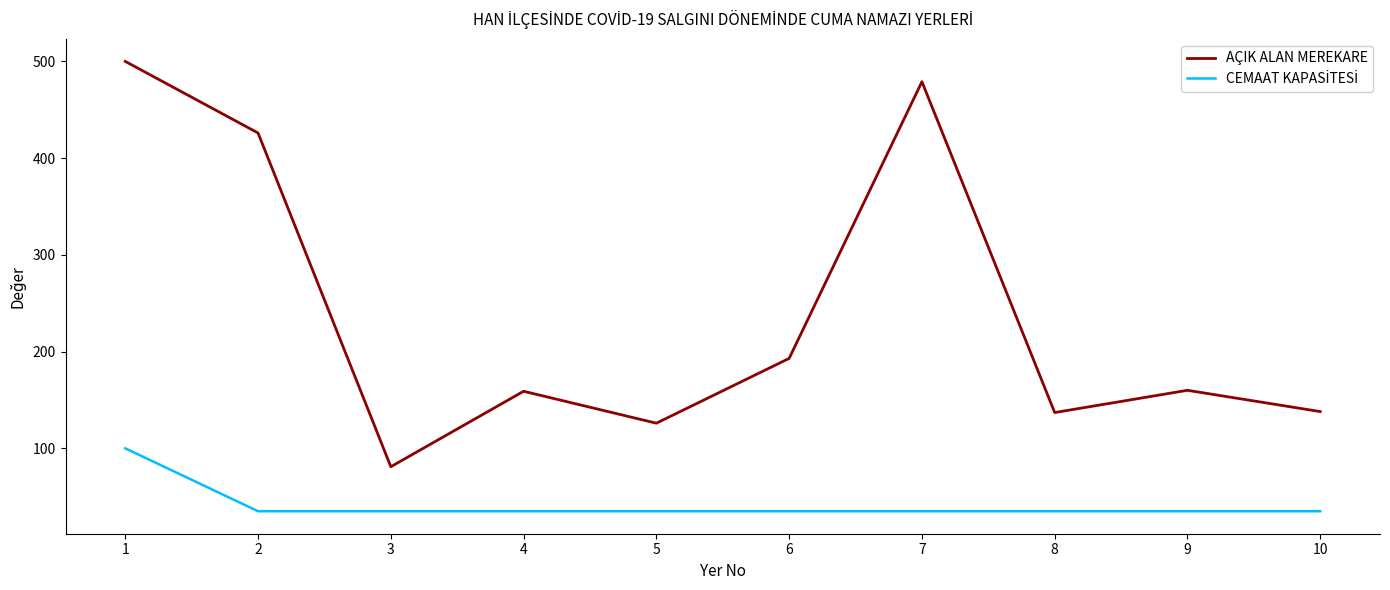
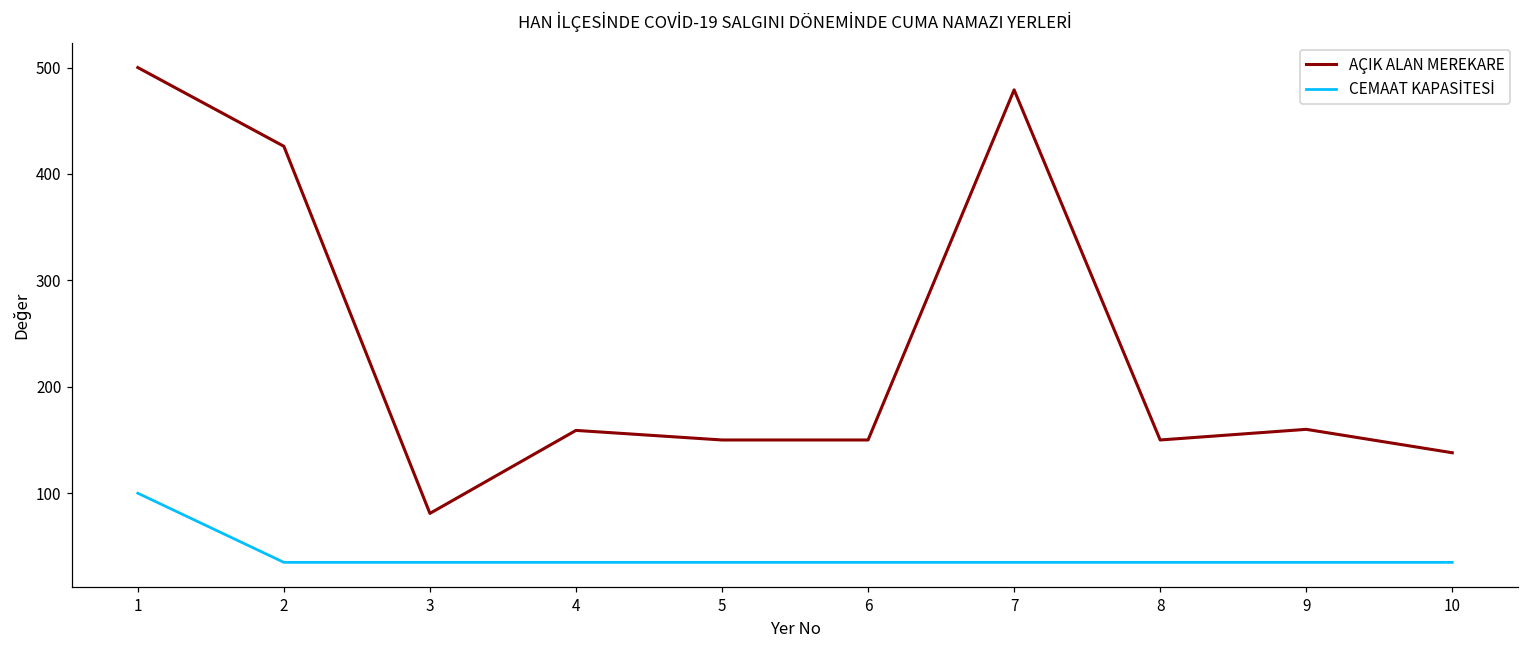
  {
    "AÇIK ALAN MEREKARE": {
      "1": 500,
      "2": 430,
      "3": 80,
      "4": 160,
-     "5": 130,
-     "6": 190,
+     "5": 150,
+     "6": 150,
      "7": 480,
-     "8": 140,
+     "8": 150,
      "9": 160,
      "10": 140
    },
    "CEMAAT KAPASİTESİ": {
      "1": 100,
      "2": 40,
      "3": 40,
      "4": 40,
      "5": 40,
      "6": 40,
      "7": 40,
      "8": 40,
      "9": 40,
      "10": 40
    }
  }
